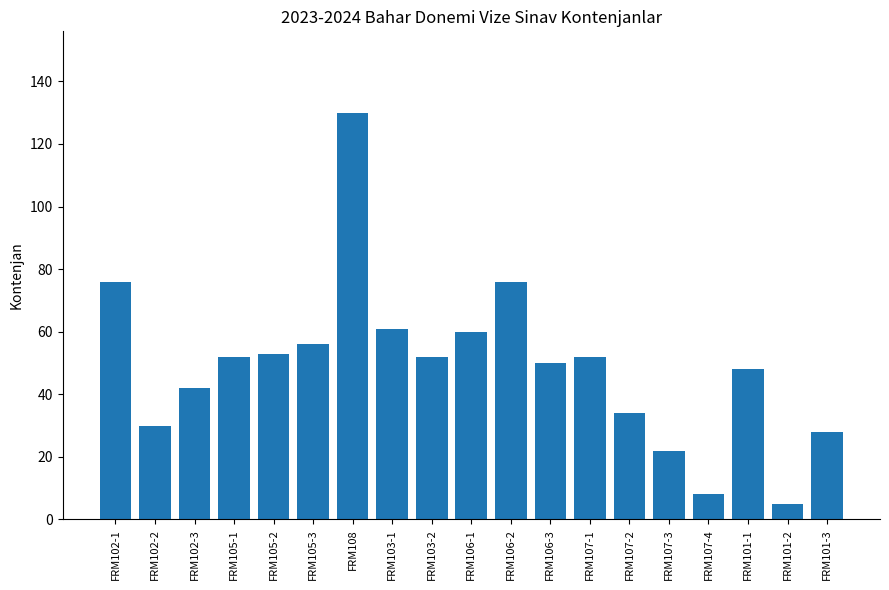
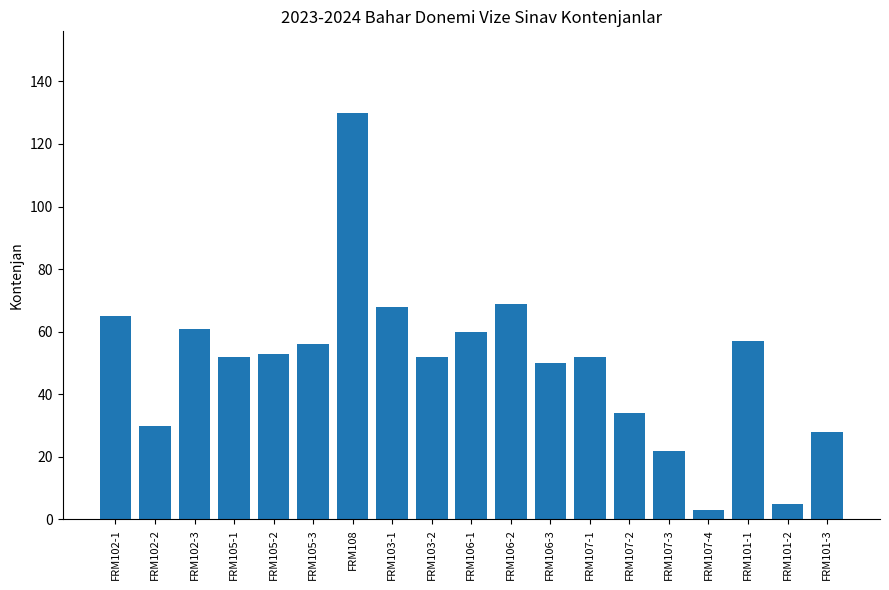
  {
-   "FRM102-1": 76,
+   "FRM102-1": 65,
    "FRM102-2": 30,
-   "FRM102-3": 42,
+   "FRM102-3": 61,
    "FRM105-1": 52,
    "FRM105-2": 53,
    "FRM105-3": 56,
    "FRM108": 130,
-   "FRM103-1": 61,
+   "FRM103-1": 68,
    "FRM103-2": 52,
    "FRM106-1": 60,
-   "FRM106-2": 76,
+   "FRM106-2": 69,
    "FRM106-3": 50,
    "FRM107-1": 52,
    "FRM107-2": 34,
    "FRM107-3": 22,
-   "FRM107-4": 8,
-   "FRM101-1": 48,
+   "FRM107-4": 3,
+   "FRM101-1": 57,
    "FRM101-2": 5,
    "FRM101-3": 28
  }
